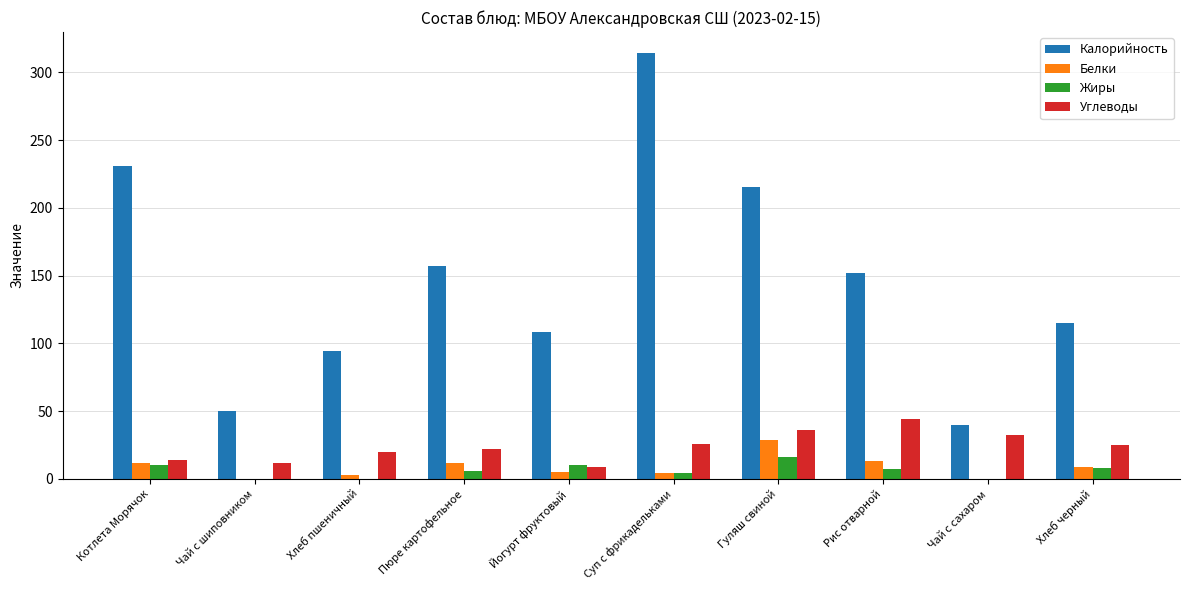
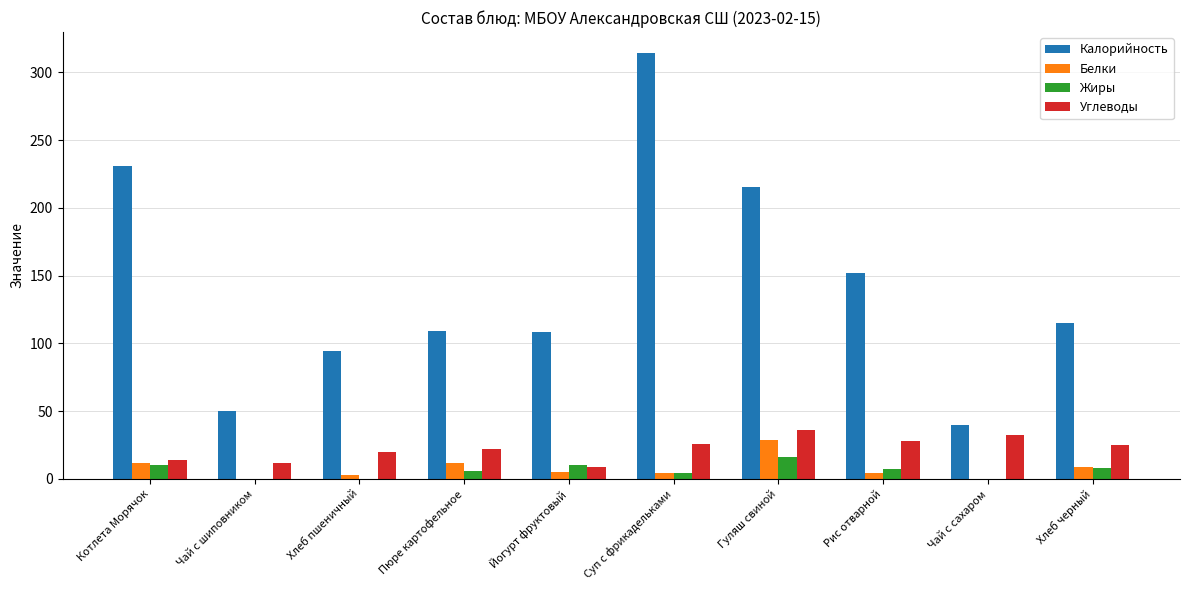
  {
    "Калорийность": {
      "Котлета Морячок": 231,
      "Чай с шиповником": 50,
      "Хлеб пшеничный": 94,
-     "Пюре картофельное": 157,
+     "Пюре картофельное": 109,
      "Йогурт фруктовый": 108,
      "Суп с фрикадельками": 314,
      "Гуляш свиной": 215,
      "Рис отварной": 152,
      "Чай с сахаром": 40,
      "Хлеб черный": 115
    },
    "Белки": {
      "Котлета Морячок": 12,
      "Чай с шиповником": 0,
      "Хлеб пшеничный": 3,
      "Пюре картофельное": 12,
      "Йогурт фруктовый": 5,
      "Суп с фрикадельками": 5,
      "Гуляш свиной": 29,
-     "Рис отварной": 13,
+     "Рис отварной": 4,
      "Хлеб черный": 9
    },
    "Жиры": {
      "Котлета Морячок": 10,
      "Чай с шиповником": 0,
      "Хлеб пшеничный": 0,
      "Пюре картофельное": 6,
      "Йогурт фруктовый": 10,
      "Суп с фрикадельками": 5,
      "Гуляш свиной": 16,
      "Рис отварной": 7,
      "Хлеб черный": 8
    },
    "Углеводы": {
      "Котлета Морячок": 14,
      "Чай с шиповником": 12,
      "Хлеб пшеничный": 20,
      "Пюре картофельное": 22,
      "Йогурт фруктовый": 9,
      "Суп с фрикадельками": 26,
      "Гуляш свиной": 36,
-     "Рис отварной": 44,
+     "Рис отварной": 28,
      "Чай с сахаром": 32,
      "Хлеб черный": 25
    }
  }
